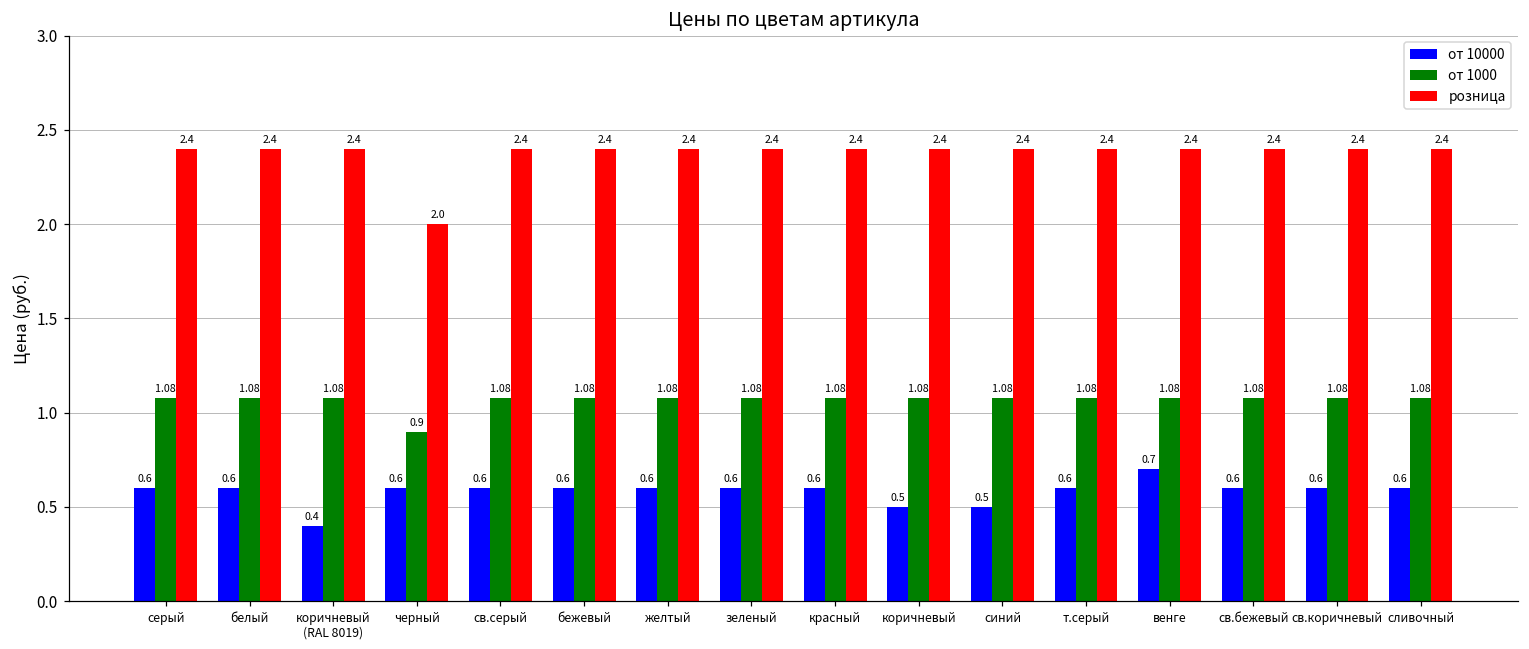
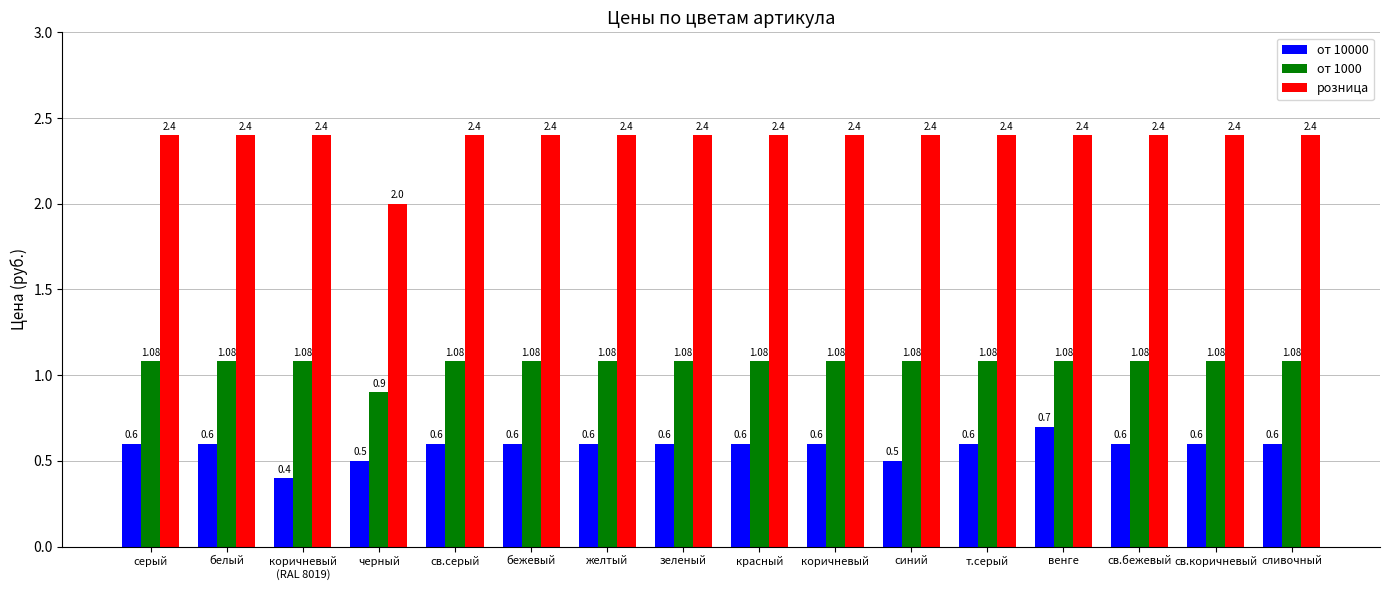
  {
    "от 10000": {
      "серый": 0.6,
      "белый": 0.6,
      "коричневый (RAL 8019)": 0.4,
-     "черный": 0.6,
+     "черный": 0.5,
      "св.серый": 0.6,
      "бежевый": 0.6,
      "желтый": 0.6,
      "зеленый": 0.6,
      "красный": 0.6,
-     "коричневый": 0.5,
+     "коричневый": 0.6,
      "синий": 0.5,
      "т.серый": 0.6,
      "венге": 0.7,
      "св.бежевый": 0.6,
      "св.коричневый": 0.6,
      "сливочный": 0.6
    },
    "от 1000": {
      "серый": 1.08,
      "белый": 1.08,
      "коричневый (RAL 8019)": 1.08,
      "черный": 0.9,
      "св.серый": 1.08,
      "бежевый": 1.08,
      "желтый": 1.08,
      "зеленый": 1.08,
      "красный": 1.08,
      "коричневый": 1.08,
      "синий": 1.08,
      "т.серый": 1.08,
      "венге": 1.08,
      "св.бежевый": 1.08,
      "св.коричневый": 1.08,
      "сливочный": 1.08
    },
    "розница": {
      "серый": 2.4,
      "белый": 2.4,
      "коричневый (RAL 8019)": 2.4,
      "черный": 2.0,
      "св.серый": 2.4,
      "бежевый": 2.4,
      "желтый": 2.4,
      "зеленый": 2.4,
      "красный": 2.4,
      "коричневый": 2.4,
      "синий": 2.4,
      "т.серый": 2.4,
      "венге": 2.4,
      "св.бежевый": 2.4,
      "св.коричневый": 2.4,
      "сливочный": 2.4
    }
  }
